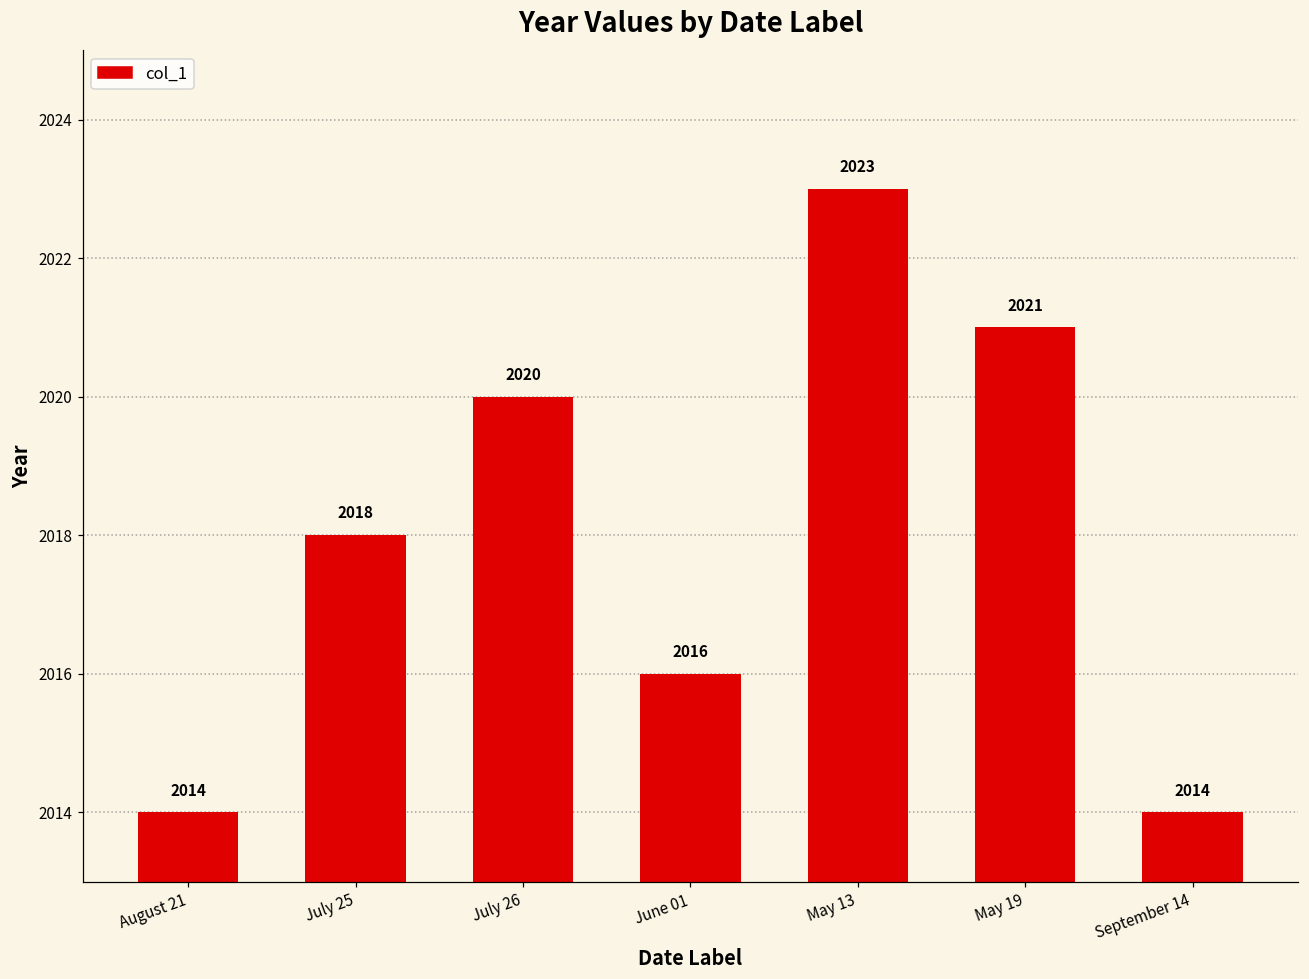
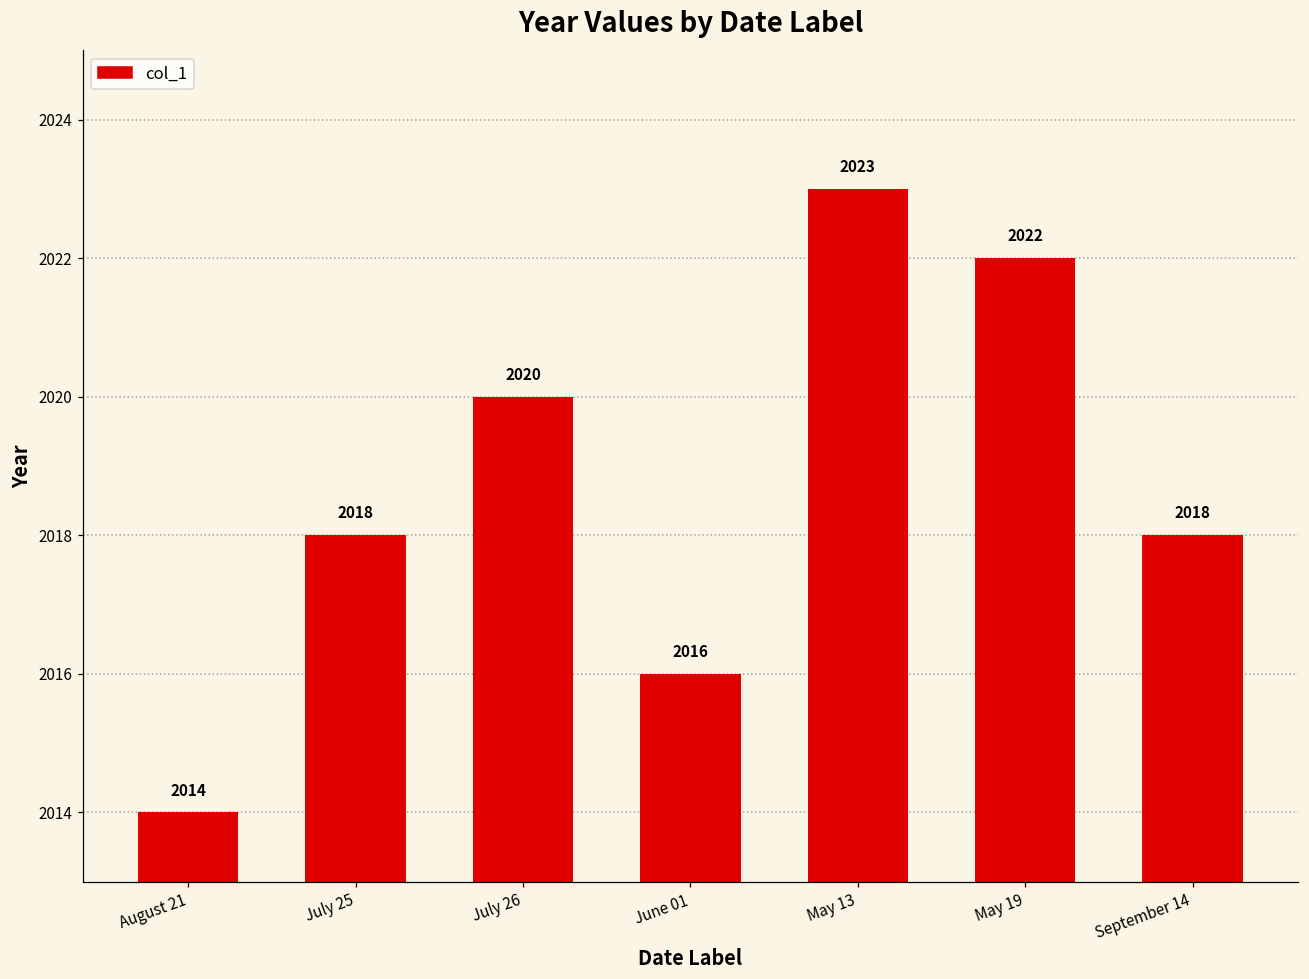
  {
    "August 21": 2014,
    "July 25": 2018,
    "July 26": 2020,
    "June 01": 2016,
    "May 13": 2023,
-   "May 19": 2021,
-   "September 14": 2014
+   "May 19": 2022,
+   "September 14": 2018
  }
